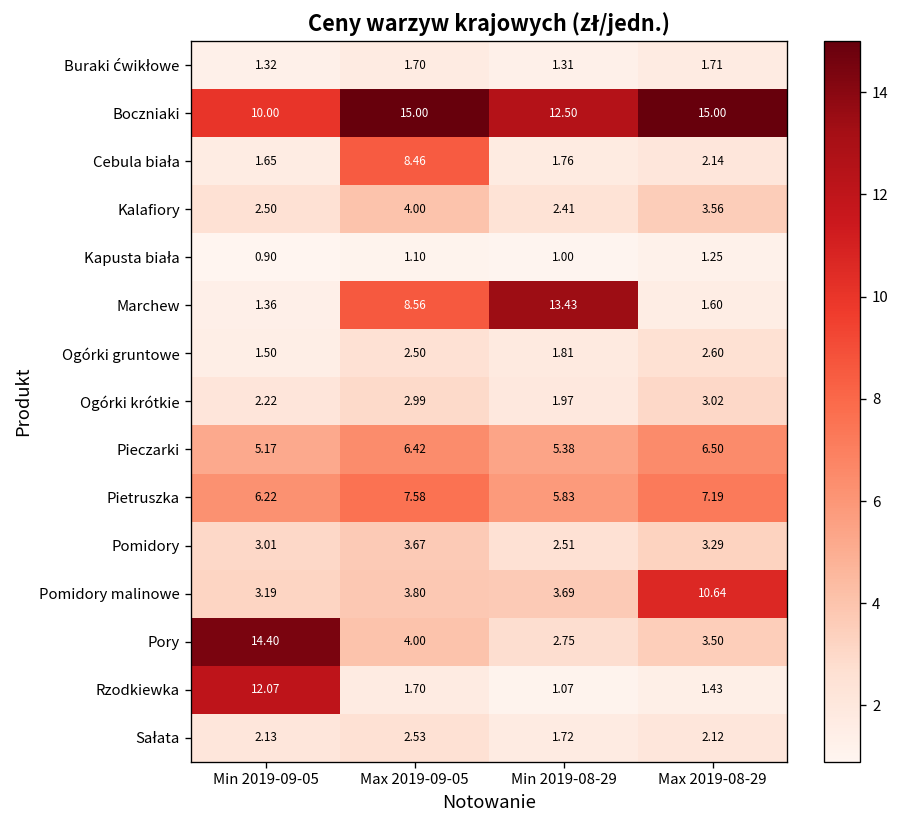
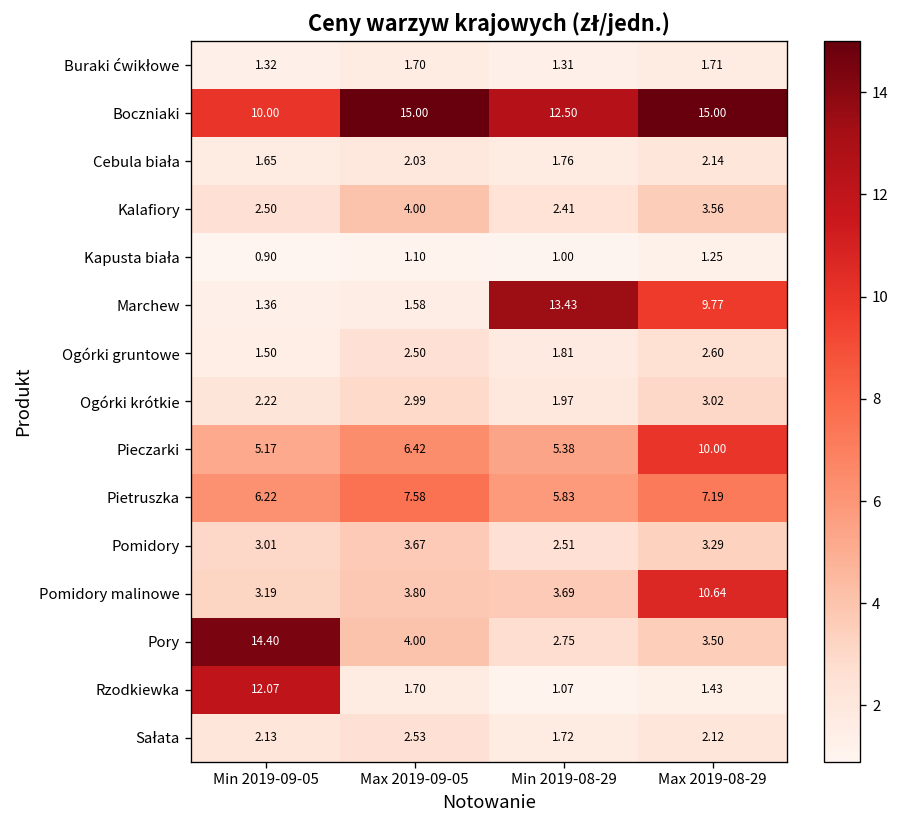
  {
    "Buraki ćwikłowe": {
      "Min 2019-09-05": 1.32,
      "Max 2019-09-05": 1.70,
      "Min 2019-08-29": 1.31,
      "Max 2019-08-29": 1.71
    },
    "Boczniaki": {
      "Min 2019-09-05": 10.00,
      "Max 2019-09-05": 15.00,
      "Min 2019-08-29": 12.50,
      "Max 2019-08-29": 15.00
    },
    "Cebula biała": {
      "Min 2019-09-05": 1.65,
-     "Max 2019-09-05": 8.46,
+     "Max 2019-09-05": 2.03,
      "Min 2019-08-29": 1.76,
      "Max 2019-08-29": 2.14
    },
    "Kalafiory": {
      "Min 2019-09-05": 2.50,
      "Max 2019-09-05": 4.00,
      "Min 2019-08-29": 2.41,
      "Max 2019-08-29": 3.56
    },
    "Kapusta biała": {
      "Min 2019-09-05": 0.90,
      "Max 2019-09-05": 1.10,
      "Min 2019-08-29": 1.00,
      "Max 2019-08-29": 1.25
    },
    "Marchew": {
      "Min 2019-09-05": 1.36,
-     "Max 2019-09-05": 8.56,
+     "Max 2019-09-05": 1.58,
      "Min 2019-08-29": 13.43,
-     "Max 2019-08-29": 1.60
+     "Max 2019-08-29": 9.77
    },
    "Ogórki gruntowe": {
      "Min 2019-09-05": 1.50,
      "Max 2019-09-05": 2.50,
      "Min 2019-08-29": 1.81,
      "Max 2019-08-29": 2.60
    },
    "Ogórki krótkie": {
      "Min 2019-09-05": 2.22,
      "Max 2019-09-05": 2.99,
      "Min 2019-08-29": 1.97,
      "Max 2019-08-29": 3.02
    },
    "Pieczarki": {
      "Min 2019-09-05": 5.17,
      "Max 2019-09-05": 6.42,
      "Min 2019-08-29": 5.38,
-     "Max 2019-08-29": 6.50
+     "Max 2019-08-29": 10.00
    },
    "Pietruszka": {
      "Min 2019-09-05": 6.22,
      "Max 2019-09-05": 7.58,
      "Min 2019-08-29": 5.83,
      "Max 2019-08-29": 7.19
    },
    "Pomidory": {
      "Min 2019-09-05": 3.01,
      "Max 2019-09-05": 3.67,
      "Min 2019-08-29": 2.51,
      "Max 2019-08-29": 3.29
    },
    "Pomidory malinowe": {
      "Min 2019-09-05": 3.19,
      "Max 2019-09-05": 3.80,
      "Min 2019-08-29": 3.69,
      "Max 2019-08-29": 10.64
    },
    "Pory": {
      "Min 2019-09-05": 14.40,
      "Max 2019-09-05": 4.00,
      "Min 2019-08-29": 2.75,
      "Max 2019-08-29": 3.50
    },
    "Rzodkiewka": {
      "Min 2019-09-05": 12.07,
      "Max 2019-09-05": 1.70,
      "Min 2019-08-29": 1.07,
      "Max 2019-08-29": 1.43
    },
    "Sałata": {
      "Min 2019-09-05": 2.13,
      "Max 2019-09-05": 2.53,
      "Min 2019-08-29": 1.72,
      "Max 2019-08-29": 2.12
    }
  }
